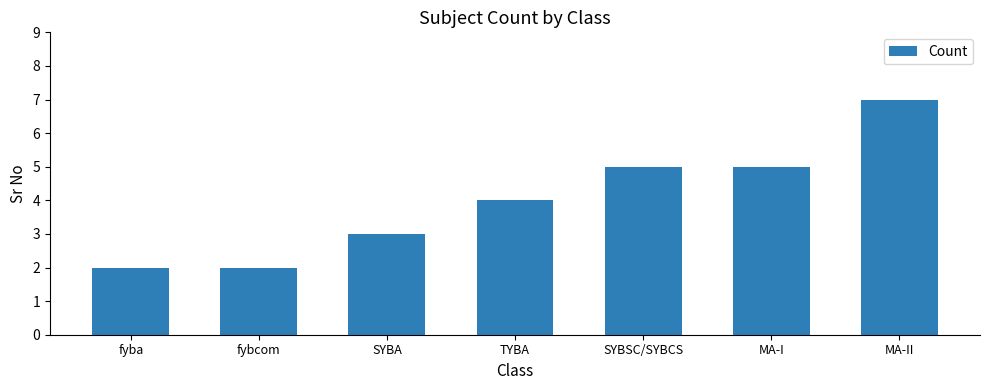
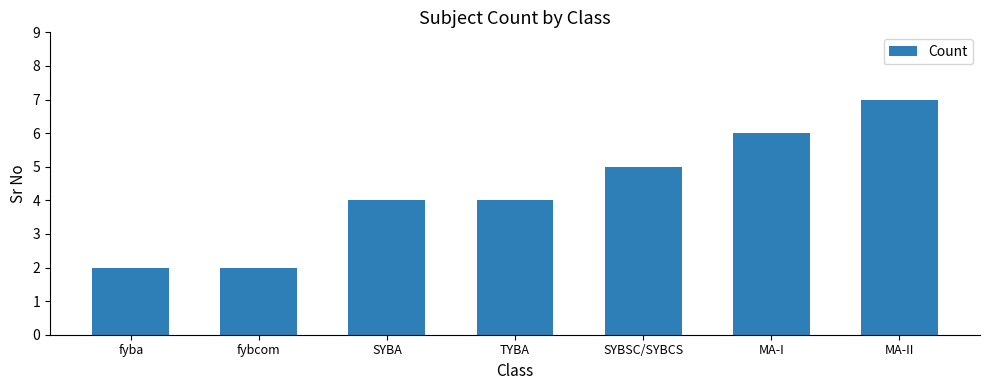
  {
    "fyba": 2,
    "fybcom": 2,
-   "SYBA": 3,
+   "SYBA": 4,
    "TYBA": 4,
    "SYBSC/SYBCS": 5,
-   "MA-I": 5,
+   "MA-I": 6,
    "MA-II": 7
  }
